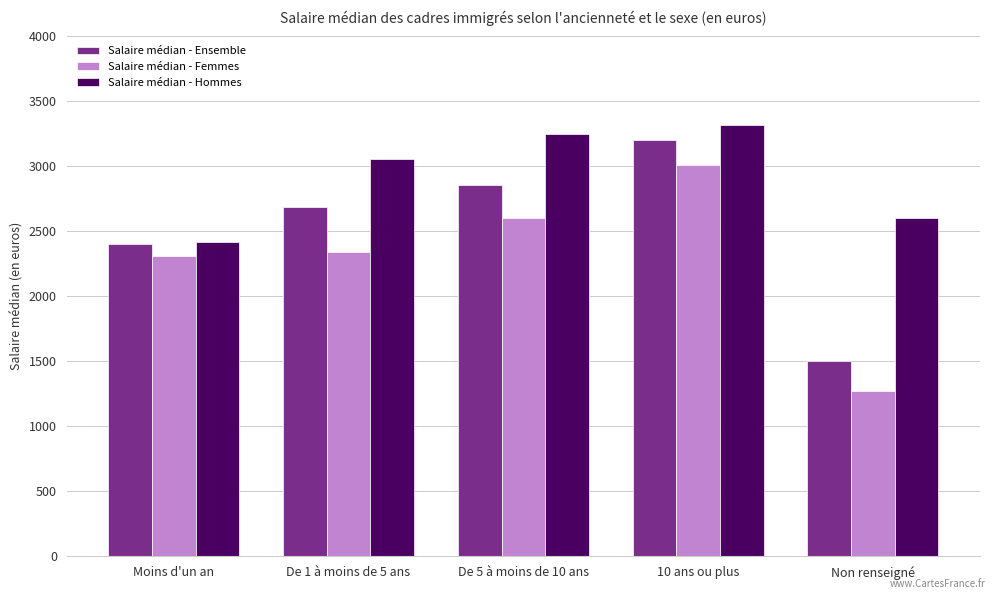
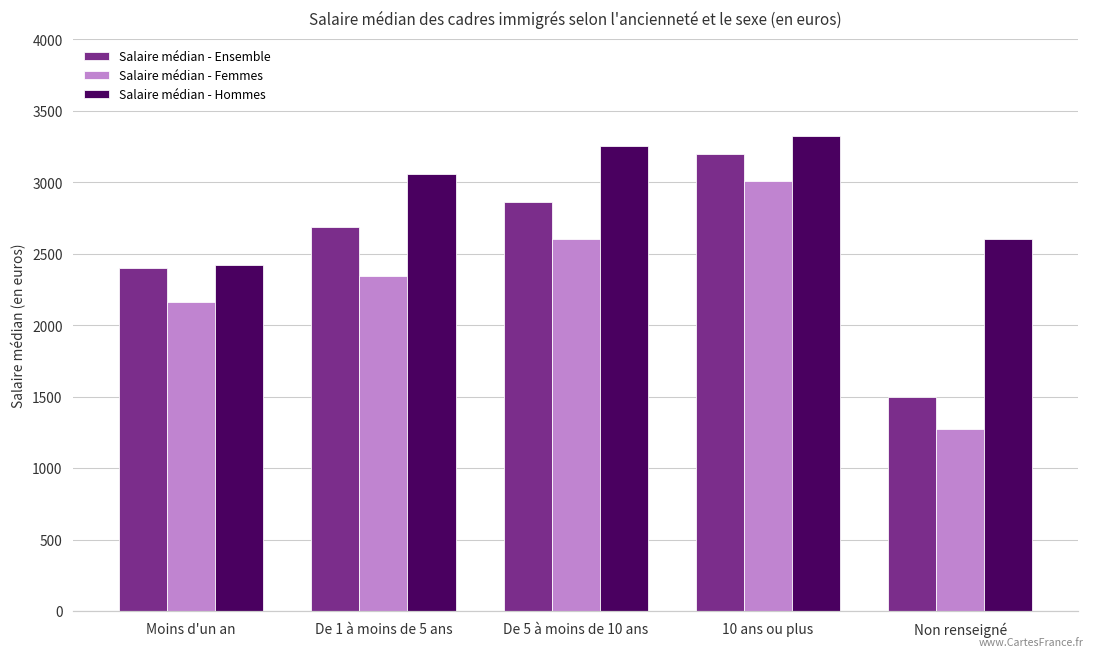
  {
    "Salaire médian - Ensemble": {
      "Moins d'un an": 2400,
      "De 1 à moins de 5 ans": 2690,
      "De 5 à moins de 10 ans": 2860,
      "10 ans ou plus": 3200,
      "Non renseigné": 1500
    },
    "Salaire médian - Femmes": {
-     "Moins d'un an": 2310,
+     "Moins d'un an": 2160,
      "De 1 à moins de 5 ans": 2340,
      "De 5 à moins de 10 ans": 2600,
      "10 ans ou plus": 3010,
      "Non renseigné": 1270
    },
    "Salaire médian - Hommes": {
      "Moins d'un an": 2420,
      "De 1 à moins de 5 ans": 3060,
      "De 5 à moins de 10 ans": 3250,
      "10 ans ou plus": 3320,
      "Non renseigné": 2600
    }
  }
